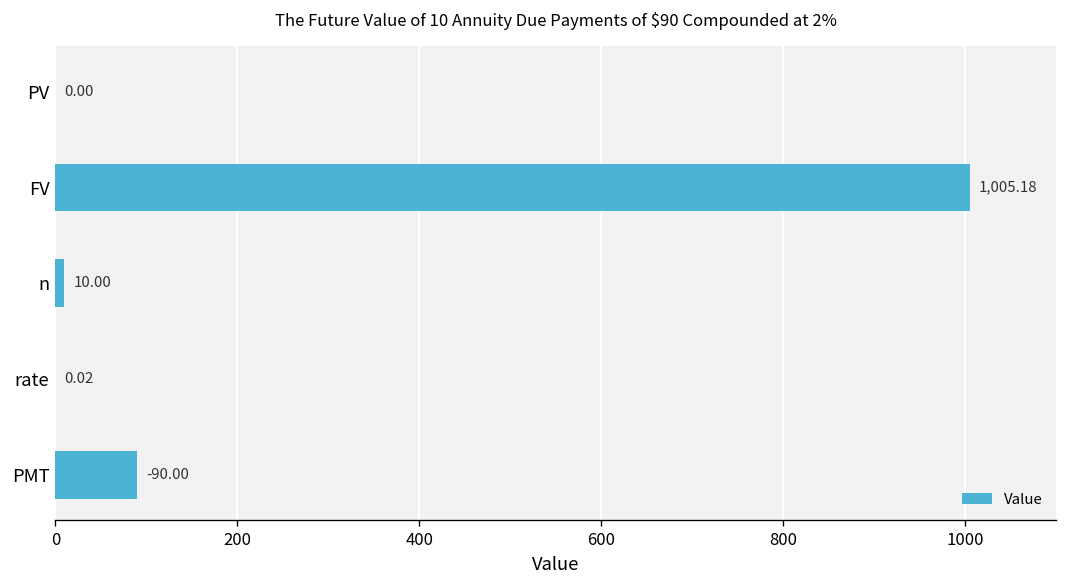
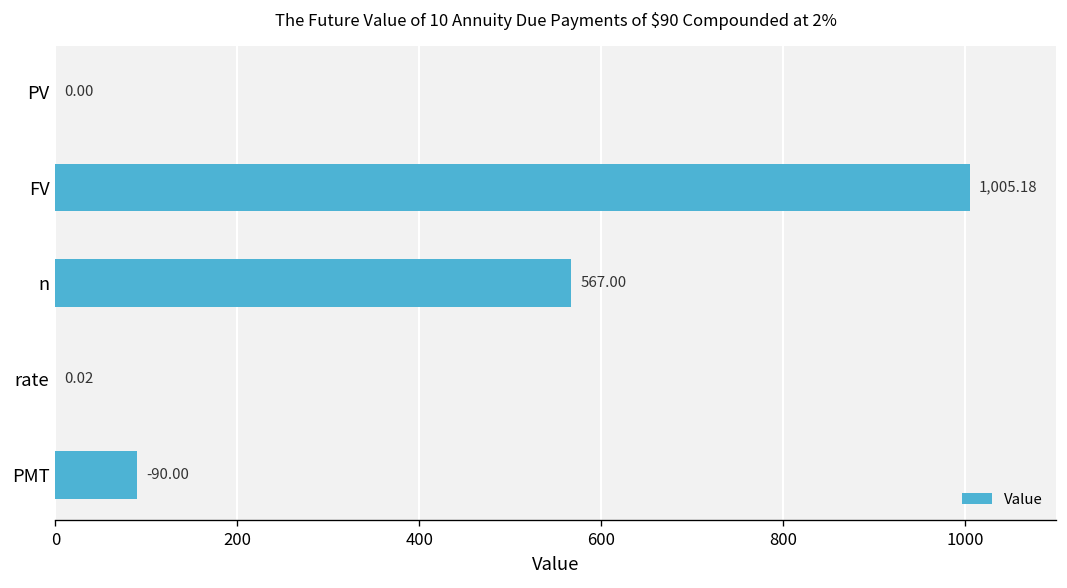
  {
    "PV": "0.00",
    "FV": "1,005.18",
-   "n": "10.00",
+   "n": "567.00",
    "rate": "0.02"
  }
